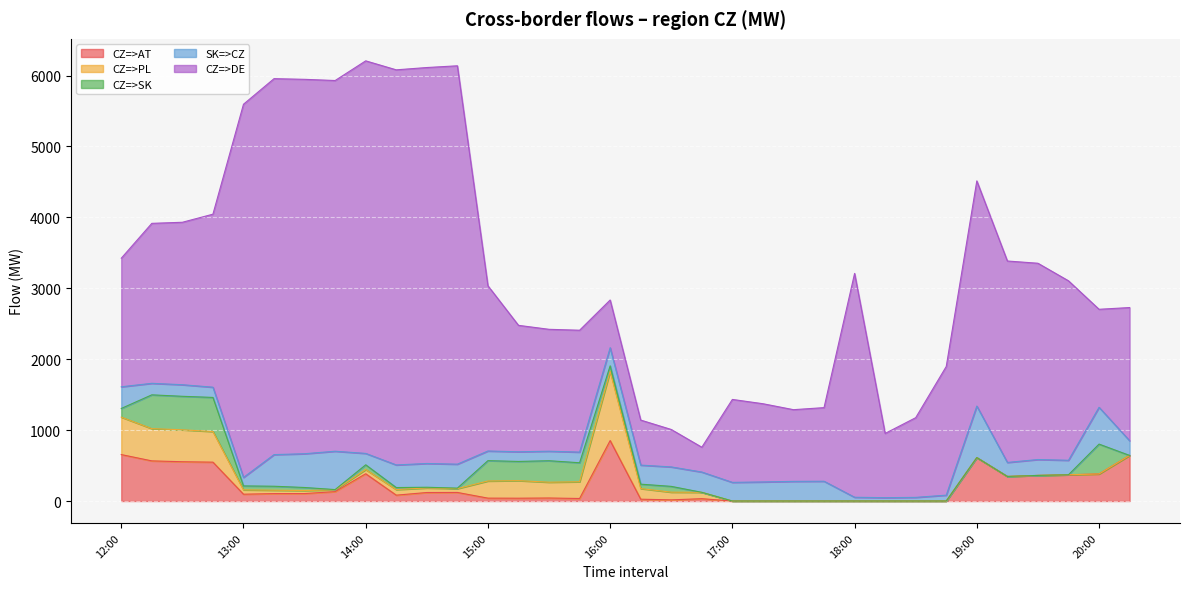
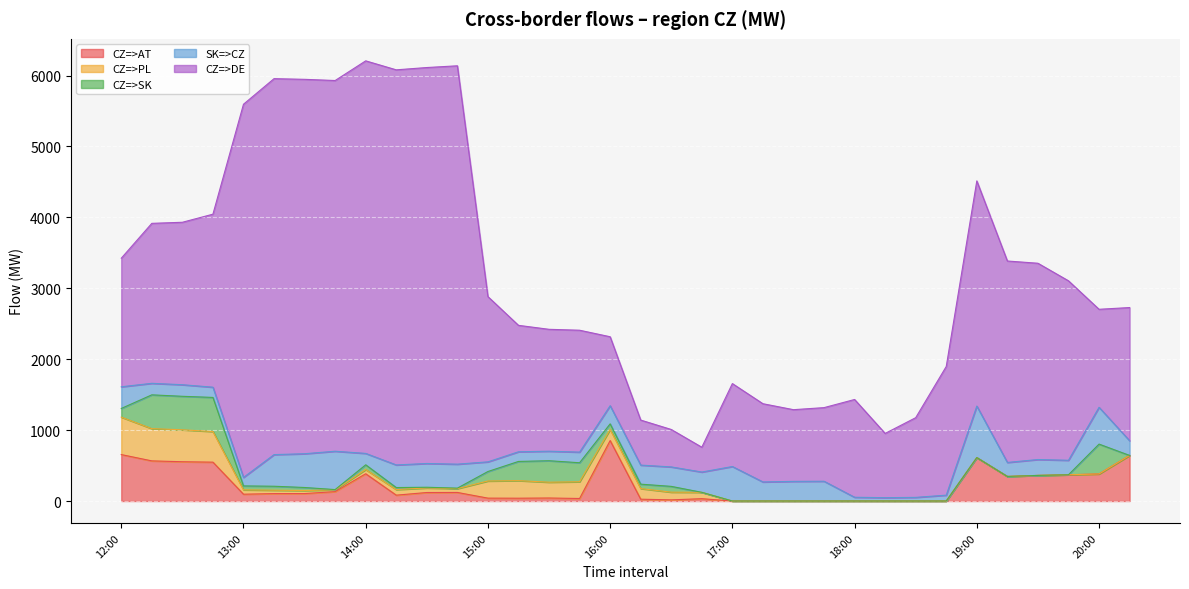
  {
    "CZ=>AT": {
      "12:00": 700,
      "13:00": 100,
      "14:00": 400,
      "15:00": 0,
      "16:00": 900
    },
    "CZ=>PL": {
      "12:00": 500,
      "13:00": 100,
      "14:00": 100,
      "15:00": 200,
-     "16:00": 1000
+     "16:00": 200
    },
    "CZ=>SK": {
      "12:00": 100,
      "13:00": 100,
      "14:00": 100,
-     "15:00": 300,
+     "15:00": 100,
      "16:00": 100,
      "20:00": 400
    },
    "SK=>CZ": {
      "12:00": 300,
      "13:00": 100,
      "14:00": 200,
      "15:00": 100,
      "16:00": 300,
-     "17:00": 300,
+     "17:00": 500,
      "18:00": 100,
      "19:00": 700,
      "20:00": 500
    },
    "CZ=>DE": {
      "12:00": 1800,
      "13:00": 5300,
      "14:00": 5500,
      "15:00": 2300,
-     "16:00": 700,
+     "16:00": 1000,
      "17:00": 1200,
-     "18:00": 3200,
+     "18:00": 1400,
      "19:00": 3200,
      "20:00": 1400
    }
  }
